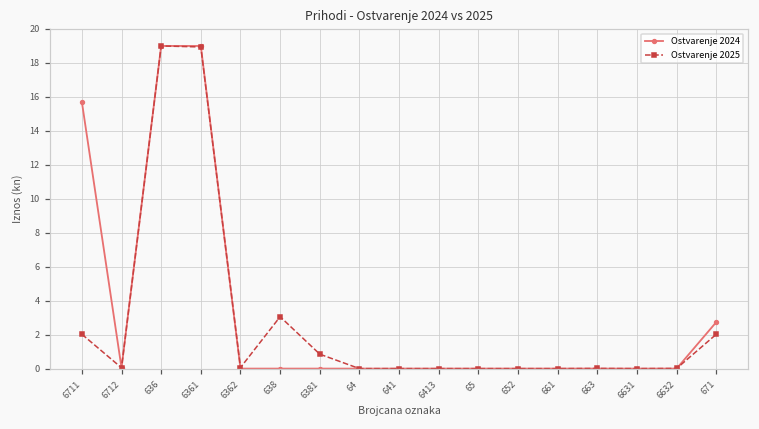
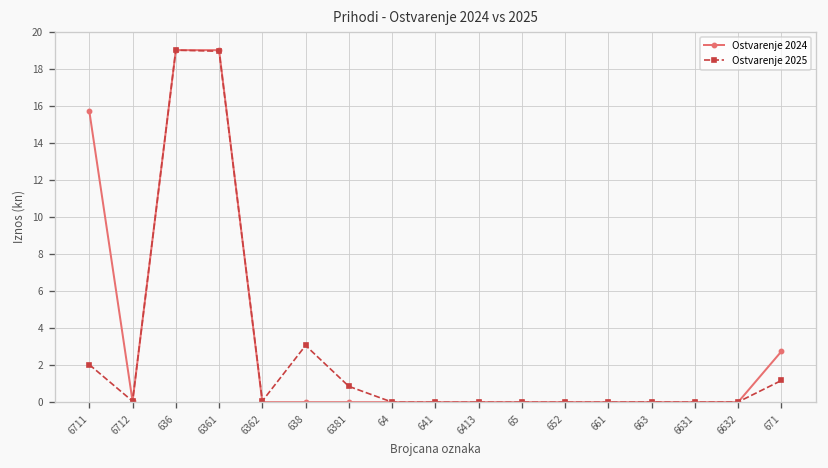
  {
    "Ostvarenje 2024": {
      "6711": 15.7,
      "638": 0.0,
      "6381": 0.0,
      "671": 2.7
    },
    "Ostvarenje 2025": {
      "6711": 2.0,
      "638": 3.1,
      "6381": 0.9,
-     "671": 2.0
+     "671": 1.2
    }
  }
